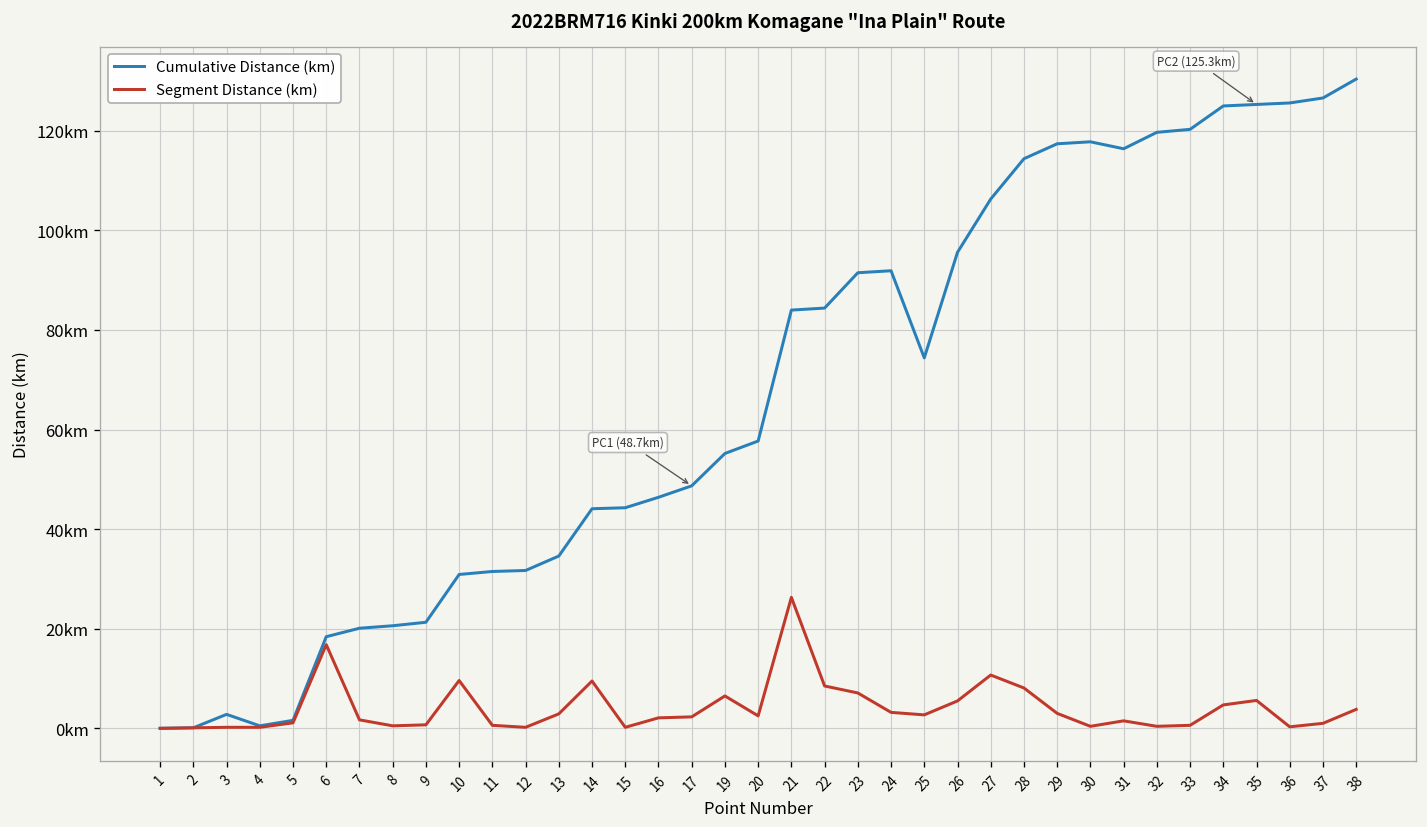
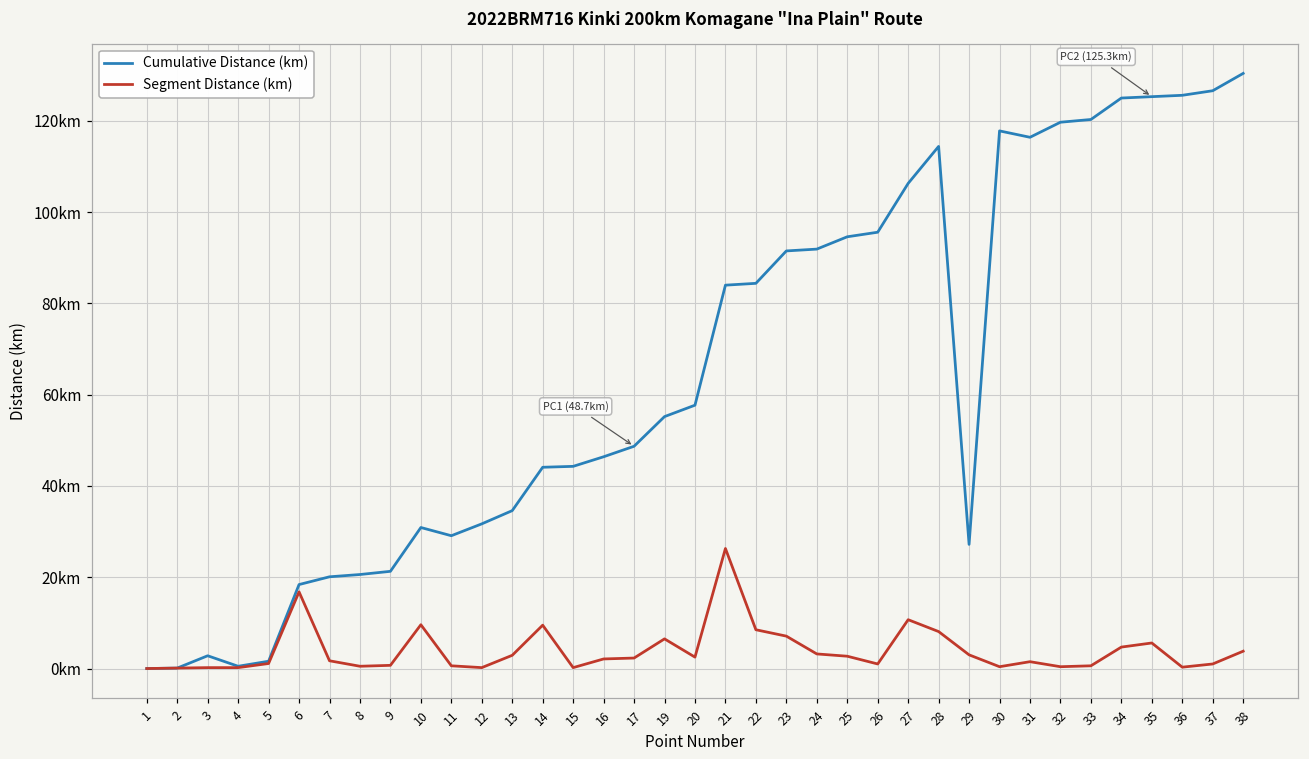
  {
    "Cumulative Distance (km)": {
      "3": "3km",
      "6": "18km",
      "7": "20km",
      "8": "21km",
      "9": "21km",
      "10": "31km",
-     "11": "32km",
+     "11": "29km",
      "12": "32km",
      "13": "35km",
      "14": "44km",
      "15": "44km",
      "16": "46km",
      "19": "55km",
      "20": "58km",
      "21": "84km",
      "22": "84km",
      "23": "92km",
      "24": "92km",
-     "25": "74km",
+     "25": "95km",
      "26": "96km",
      "27": "106km",
      "28": "114km",
-     "29": "117km",
+     "29": "27km",
      "30": "118km",
      "31": "116km",
      "32": "120km",
      "33": "120km",
      "36": "126km",
      "37": "127km",
      "38": "130km"
    },
    "Segment Distance (km)": {
      "3": "0km",
      "6": "17km",
      "7": "2km",
      "8": "1km",
      "9": "1km",
      "10": "10km",
      "11": "1km",
      "12": "0km",
      "13": "3km",
      "14": "10km",
      "15": "0km",
      "16": "2km",
      "17": "2km",
      "19": "7km",
      "20": "3km",
      "21": "26km",
      "22": "9km",
      "23": "7km",
      "24": "3km",
      "25": "3km",
-     "26": "6km",
+     "26": "1km",
      "27": "11km",
      "28": "8km",
      "29": "3km",
      "30": "0km",
      "31": "2km",
      "32": "0km",
      "33": "1km",
      "34": "5km",
      "35": "6km",
      "36": "0km",
      "37": "1km",
      "38": "4km"
    }
  }
